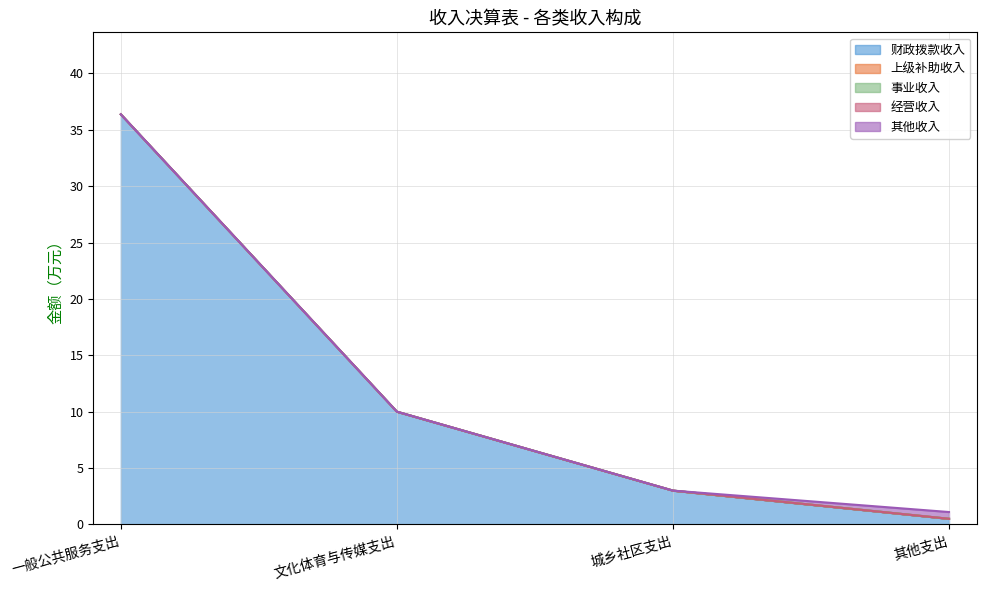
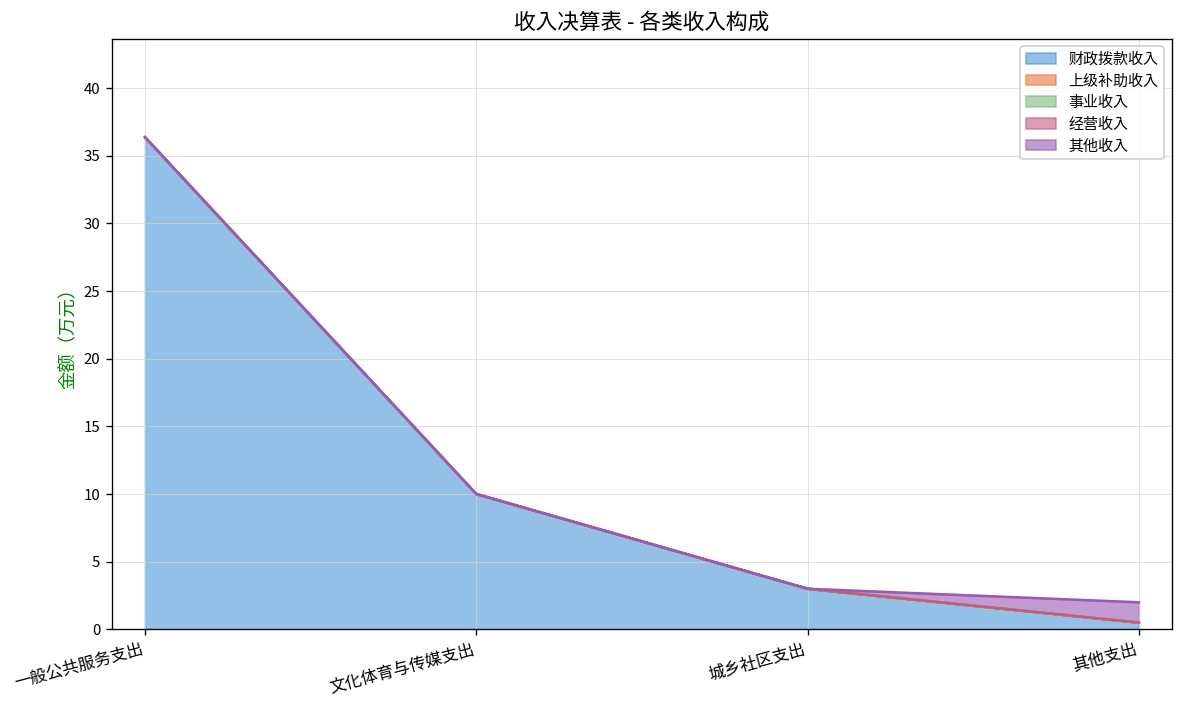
  {
    "经营收入": {
      "其他支出": 0.5
    },
    "其他收入": {
-     "其他支出": 0.6
+     "其他支出": 1.5
    }
  }
